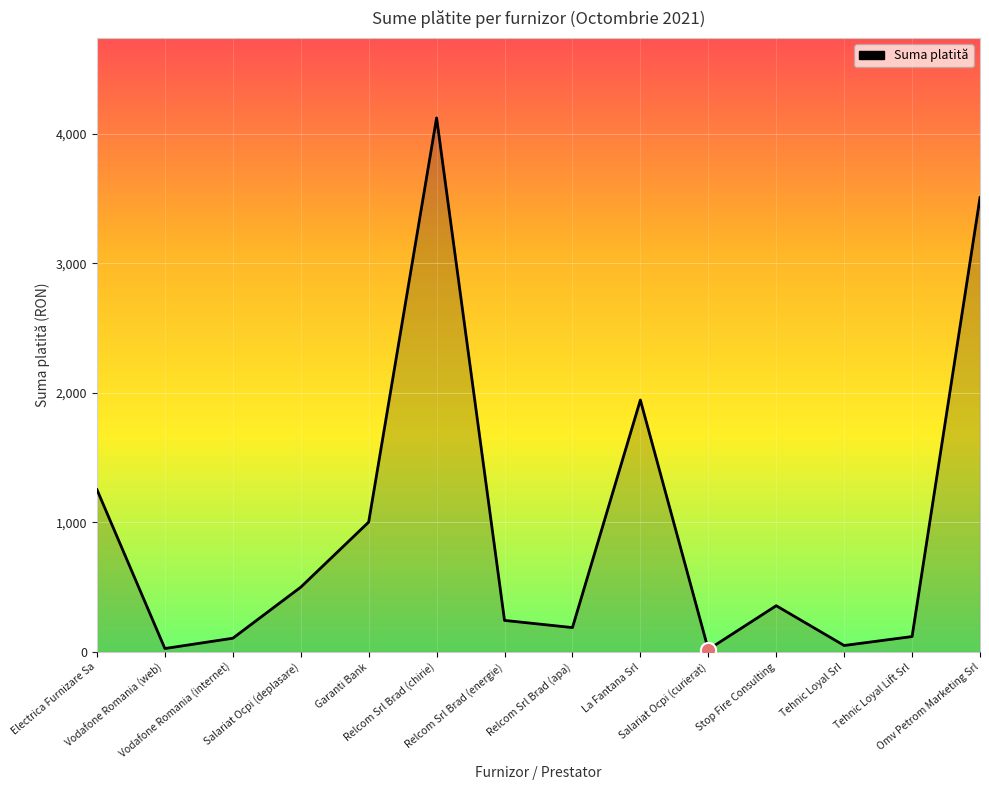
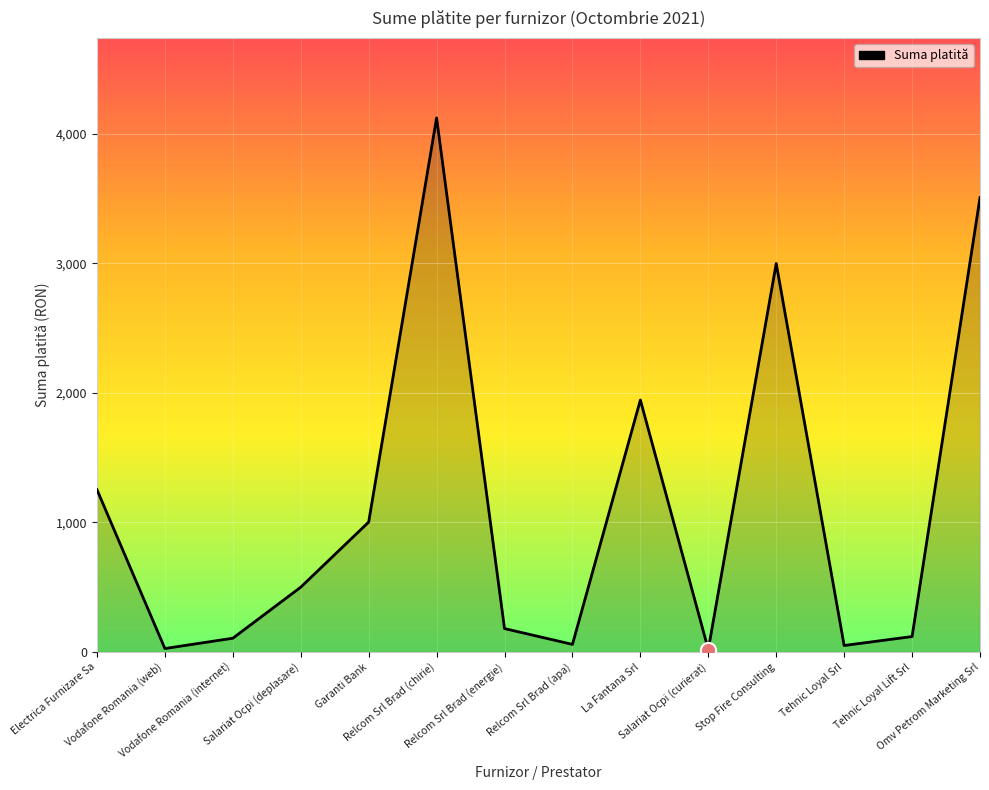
  {
    "Suma platită": {
      "Electrica Furnizare Sa": "1,250",
      "Vodafone Romania (web)": "30",
      "Vodafone Romania (internet)": "110",
      "Salariat Ocpi (deplasare)": "500",
      "Garanti Bank": "1,000",
      "Relcom Srl Brad (chirie)": "4,120",
-     "Relcom Srl Brad (energie)": "240",
-     "Relcom Srl Brad (apa)": "190",
+     "Relcom Srl Brad (energie)": "180",
+     "Relcom Srl Brad (apa)": "60",
      "La Fantana Srl": "1,940",
-     "Stop Fire Consulting": "360",
+     "Stop Fire Consulting": "3,000",
      "Tehnic Loyal Srl": "50",
      "Tehnic Loyal Lift Srl": "120",
      "Omv Petrom Marketing Srl": "3,510"
    }
  }
